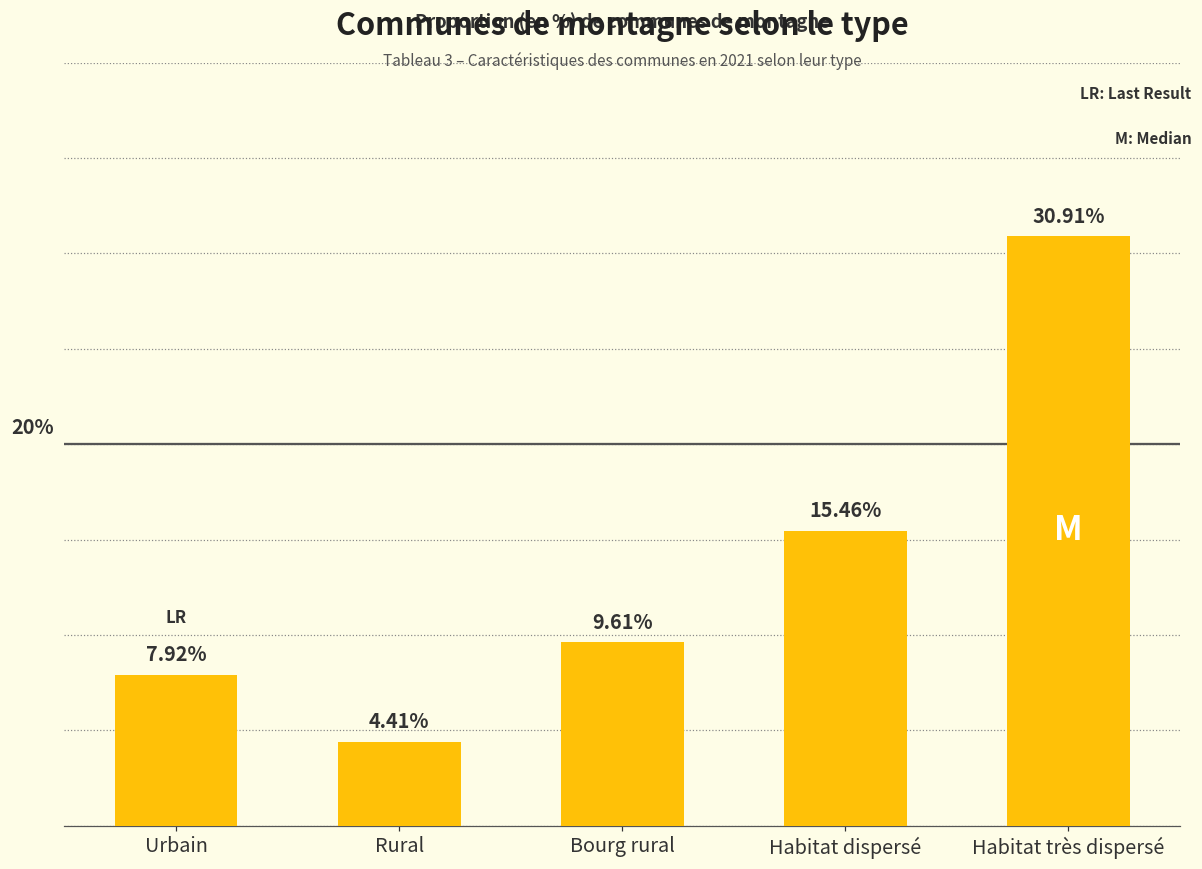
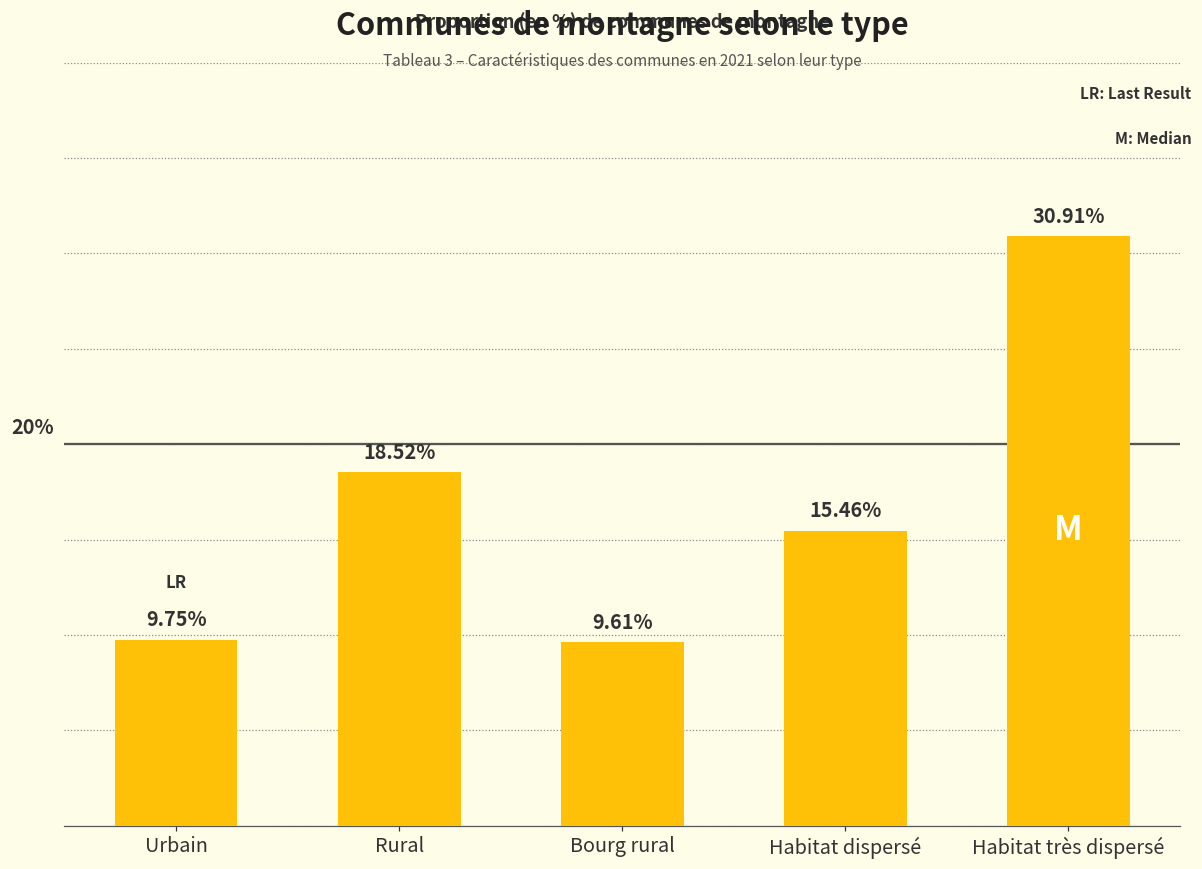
  {
-   "Urbain": "7.92%",
-   "Rural": "4.41%",
+   "Urbain": "9.75%",
+   "Rural": "18.52%",
    "Bourg rural": "9.61%",
    "Habitat dispersé": "15.46%",
    "Habitat très dispersé": "30.91%"
  }
